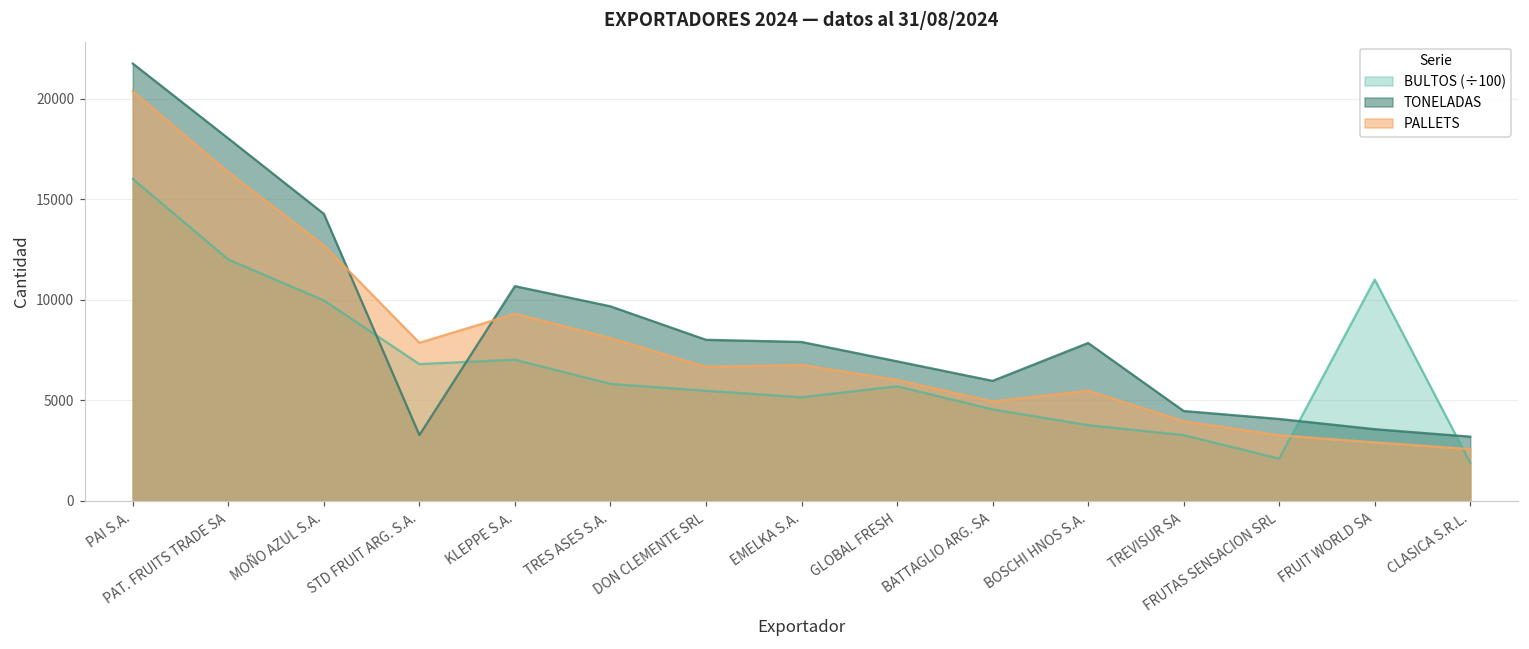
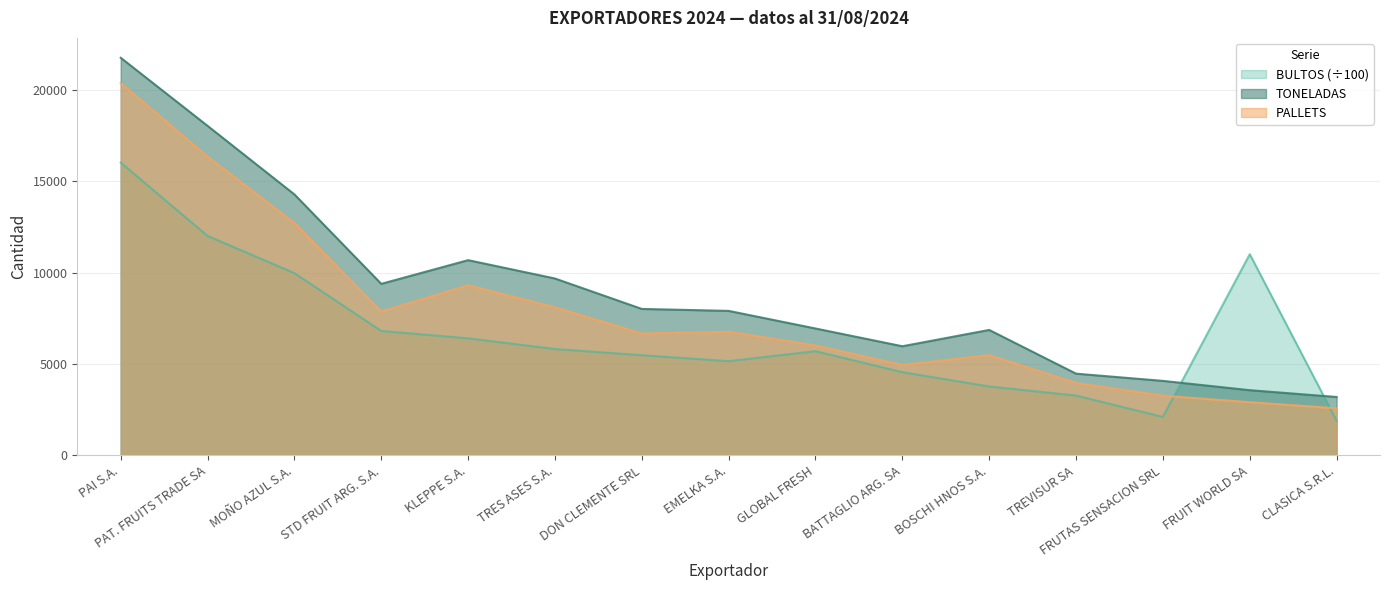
  {
    "BULTOS (÷100)": {
      "PAI S.A.": 16000,
      "PAT. FRUITS TRADE SA": 12000,
      "MOÑO AZUL S.A.": 10000,
      "STD FRUIT ARG. S.A.": 6800,
-     "KLEPPE S.A.": 7000,
+     "KLEPPE S.A.": 6400,
      "TRES ASES S.A.": 5800,
      "DON CLEMENTE SRL": 5500,
      "EMELKA S.A.": 5200,
      "GLOBAL FRESH": 5700,
      "BATTAGLIO ARG. SA": 4600,
      "BOSCHI HNOS S.A.": 3800,
      "TREVISUR SA": 3300,
      "FRUTAS SENSACION SRL": 2100,
      "FRUIT WORLD SA": 11000,
      "CLASICA S.R.L.": 1900
    },
    "TONELADAS": {
      "PAI S.A.": 21800,
      "PAT. FRUITS TRADE SA": 18000,
      "MOÑO AZUL S.A.": 14300,
-     "STD FRUIT ARG. S.A.": 3300,
+     "STD FRUIT ARG. S.A.": 9400,
      "KLEPPE S.A.": 10700,
      "TRES ASES S.A.": 9700,
      "DON CLEMENTE SRL": 8000,
      "EMELKA S.A.": 7900,
      "GLOBAL FRESH": 6900,
      "BATTAGLIO ARG. SA": 6000,
-     "BOSCHI HNOS S.A.": 7900,
+     "BOSCHI HNOS S.A.": 6900,
      "TREVISUR SA": 4500,
      "FRUTAS SENSACION SRL": 4100,
      "FRUIT WORLD SA": 3600,
      "CLASICA S.R.L.": 3200
    },
    "PALLETS": {
      "PAI S.A.": 20400,
      "PAT. FRUITS TRADE SA": 16300,
      "MOÑO AZUL S.A.": 12700,
      "STD FRUIT ARG. S.A.": 7900,
      "KLEPPE S.A.": 9300,
      "TRES ASES S.A.": 8100,
      "DON CLEMENTE SRL": 6700,
      "EMELKA S.A.": 6800,
      "GLOBAL FRESH": 6000,
      "BATTAGLIO ARG. SA": 4900,
      "BOSCHI HNOS S.A.": 5500,
      "TREVISUR SA": 4000,
      "FRUTAS SENSACION SRL": 3300,
      "FRUIT WORLD SA": 2900,
      "CLASICA S.R.L.": 2600
    }
  }
